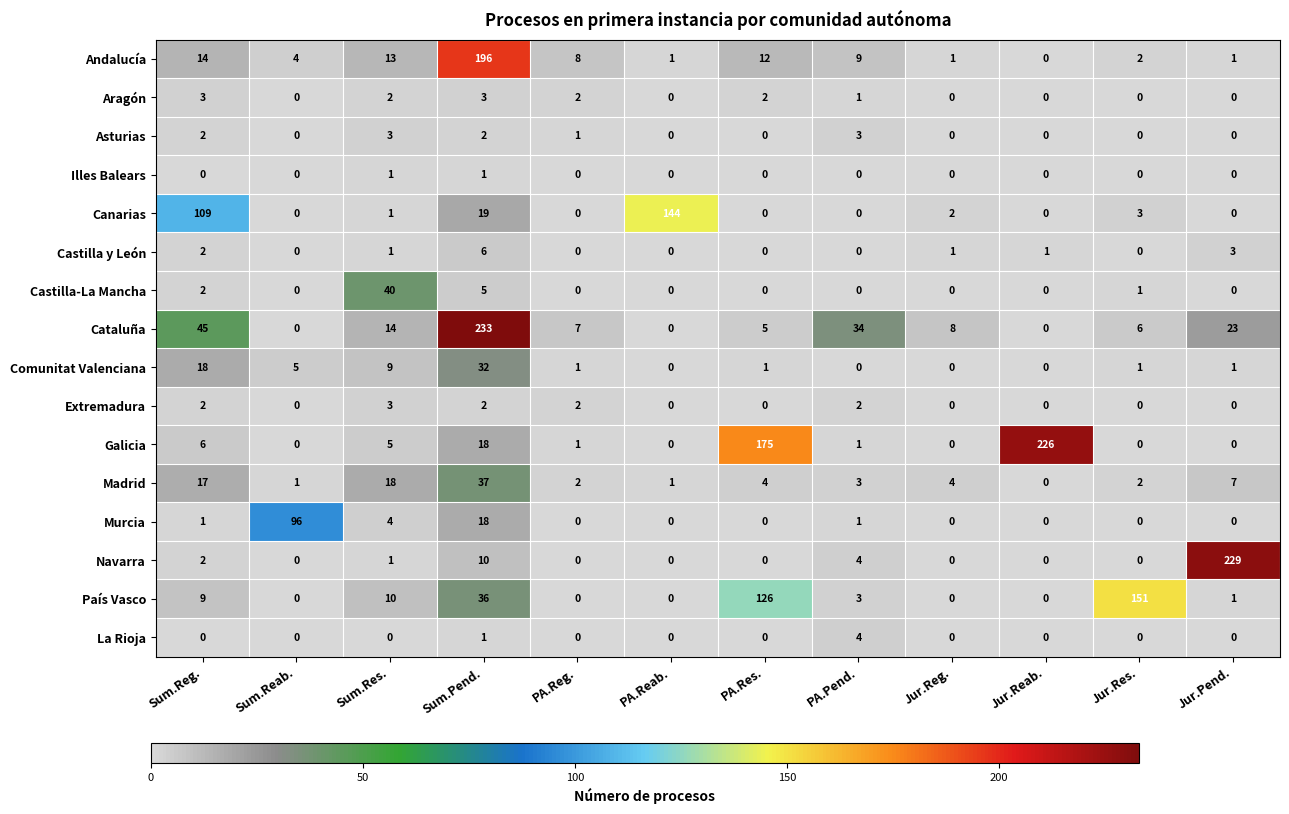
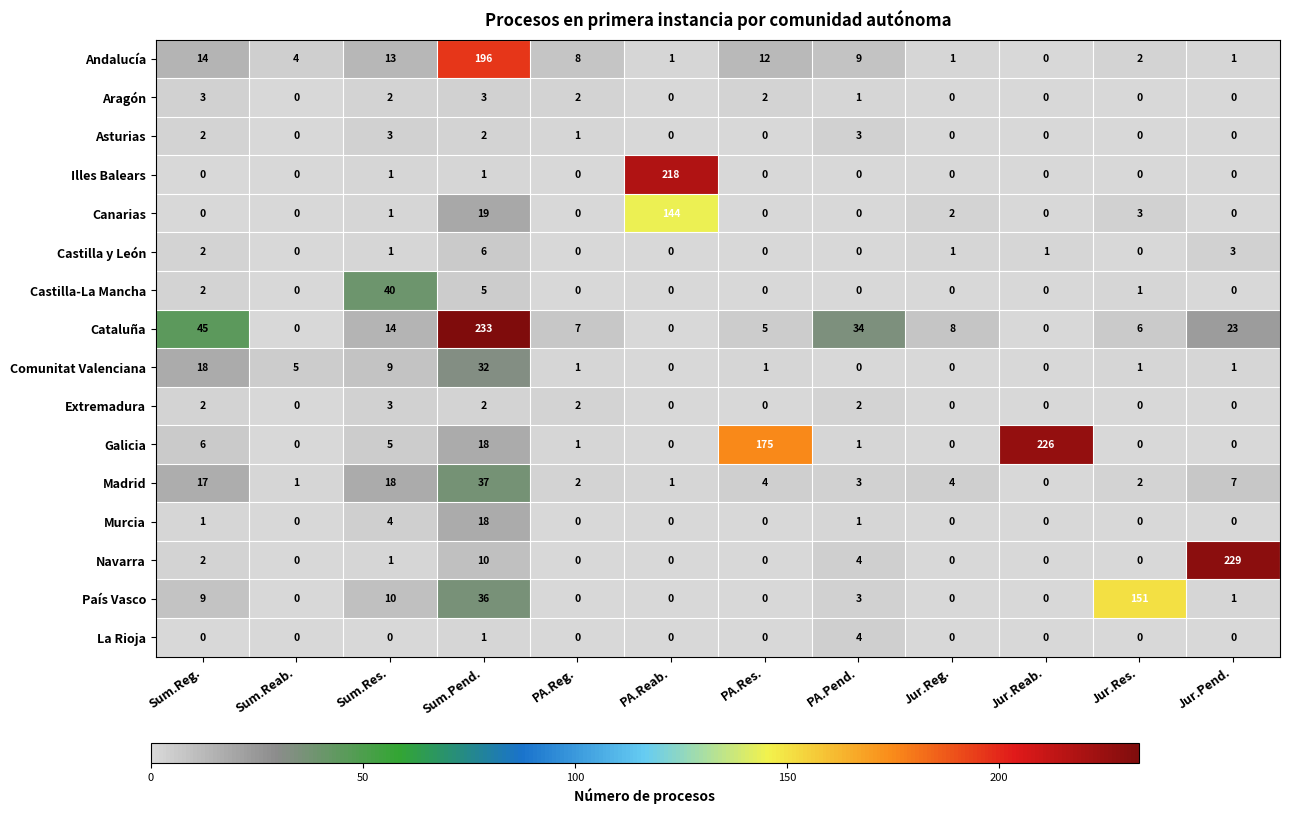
  {
    "Andalucía": {
      "Sum.Reg.": 14,
      "Sum.Reab.": 4,
      "Sum.Res.": 13,
      "Sum.Pend.": 196,
      "PA.Reg.": 8,
      "PA.Reab.": 1,
      "PA.Res.": 12,
      "PA.Pend.": 9,
      "Jur.Reg.": 1,
      "Jur.Reab.": 0,
      "Jur.Res.": 2,
      "Jur.Pend.": 1
    },
    "Aragón": {
      "Sum.Reg.": 3,
      "Sum.Reab.": 0,
      "Sum.Res.": 2,
      "Sum.Pend.": 3,
      "PA.Reg.": 2,
      "PA.Reab.": 0,
      "PA.Res.": 2,
      "PA.Pend.": 1,
      "Jur.Reg.": 0,
      "Jur.Reab.": 0,
      "Jur.Res.": 0,
      "Jur.Pend.": 0
    },
    "Asturias": {
      "Sum.Reg.": 2,
      "Sum.Reab.": 0,
      "Sum.Res.": 3,
      "Sum.Pend.": 2,
      "PA.Reg.": 1,
      "PA.Reab.": 0,
      "PA.Res.": 0,
      "PA.Pend.": 3,
      "Jur.Reg.": 0,
      "Jur.Reab.": 0,
      "Jur.Res.": 0,
      "Jur.Pend.": 0
    },
    "Illes Balears": {
      "Sum.Reg.": 0,
      "Sum.Reab.": 0,
      "Sum.Res.": 1,
      "Sum.Pend.": 1,
      "PA.Reg.": 0,
-     "PA.Reab.": 0,
+     "PA.Reab.": 218,
      "PA.Res.": 0,
      "PA.Pend.": 0,
      "Jur.Reg.": 0,
      "Jur.Reab.": 0,
      "Jur.Res.": 0,
      "Jur.Pend.": 0
    },
    "Canarias": {
-     "Sum.Reg.": 109,
+     "Sum.Reg.": 0,
      "Sum.Reab.": 0,
      "Sum.Res.": 1,
      "Sum.Pend.": 19,
      "PA.Reg.": 0,
      "PA.Reab.": 144,
      "PA.Res.": 0,
      "PA.Pend.": 0,
      "Jur.Reg.": 2,
      "Jur.Reab.": 0,
      "Jur.Res.": 3,
      "Jur.Pend.": 0
    },
    "Castilla y León": {
      "Sum.Reg.": 2,
      "Sum.Reab.": 0,
      "Sum.Res.": 1,
      "Sum.Pend.": 6,
      "PA.Reg.": 0,
      "PA.Reab.": 0,
      "PA.Res.": 0,
      "PA.Pend.": 0,
      "Jur.Reg.": 1,
      "Jur.Reab.": 1,
      "Jur.Res.": 0,
      "Jur.Pend.": 3
    },
    "Castilla-La Mancha": {
      "Sum.Reg.": 2,
      "Sum.Reab.": 0,
      "Sum.Res.": 40,
      "Sum.Pend.": 5,
      "PA.Reg.": 0,
      "PA.Reab.": 0,
      "PA.Res.": 0,
      "PA.Pend.": 0,
      "Jur.Reg.": 0,
      "Jur.Reab.": 0,
      "Jur.Res.": 1,
      "Jur.Pend.": 0
    },
    "Cataluña": {
      "Sum.Reg.": 45,
      "Sum.Reab.": 0,
      "Sum.Res.": 14,
      "Sum.Pend.": 233,
      "PA.Reg.": 7,
      "PA.Reab.": 0,
      "PA.Res.": 5,
      "PA.Pend.": 34,
      "Jur.Reg.": 8,
      "Jur.Reab.": 0,
      "Jur.Res.": 6,
      "Jur.Pend.": 23
    },
    "Comunitat Valenciana": {
      "Sum.Reg.": 18,
      "Sum.Reab.": 5,
      "Sum.Res.": 9,
      "Sum.Pend.": 32,
      "PA.Reg.": 1,
      "PA.Reab.": 0,
      "PA.Res.": 1,
      "PA.Pend.": 0,
      "Jur.Reg.": 0,
      "Jur.Reab.": 0,
      "Jur.Res.": 1,
      "Jur.Pend.": 1
    },
    "Extremadura": {
      "Sum.Reg.": 2,
      "Sum.Reab.": 0,
      "Sum.Res.": 3,
      "Sum.Pend.": 2,
      "PA.Reg.": 2,
      "PA.Reab.": 0,
      "PA.Res.": 0,
      "PA.Pend.": 2,
      "Jur.Reg.": 0,
      "Jur.Reab.": 0,
      "Jur.Res.": 0,
      "Jur.Pend.": 0
    },
    "Galicia": {
      "Sum.Reg.": 6,
      "Sum.Reab.": 0,
      "Sum.Res.": 5,
      "Sum.Pend.": 18,
      "PA.Reg.": 1,
      "PA.Reab.": 0,
      "PA.Res.": 175,
      "PA.Pend.": 1,
      "Jur.Reg.": 0,
      "Jur.Reab.": 226,
      "Jur.Res.": 0,
      "Jur.Pend.": 0
    },
    "Madrid": {
      "Sum.Reg.": 17,
      "Sum.Reab.": 1,
      "Sum.Res.": 18,
      "Sum.Pend.": 37,
      "PA.Reg.": 2,
      "PA.Reab.": 1,
      "PA.Res.": 4,
      "PA.Pend.": 3,
      "Jur.Reg.": 4,
      "Jur.Reab.": 0,
      "Jur.Res.": 2,
      "Jur.Pend.": 7
    },
    "Murcia": {
      "Sum.Reg.": 1,
-     "Sum.Reab.": 96,
+     "Sum.Reab.": 0,
      "Sum.Res.": 4,
      "Sum.Pend.": 18,
      "PA.Reg.": 0,
      "PA.Reab.": 0,
      "PA.Res.": 0,
      "PA.Pend.": 1,
      "Jur.Reg.": 0,
      "Jur.Reab.": 0,
      "Jur.Res.": 0,
      "Jur.Pend.": 0
    },
    "Navarra": {
      "Sum.Reg.": 2,
      "Sum.Reab.": 0,
      "Sum.Res.": 1,
      "Sum.Pend.": 10,
      "PA.Reg.": 0,
      "PA.Reab.": 0,
      "PA.Res.": 0,
      "PA.Pend.": 4,
      "Jur.Reg.": 0,
      "Jur.Reab.": 0,
      "Jur.Res.": 0,
      "Jur.Pend.": 229
    },
    "País Vasco": {
      "Sum.Reg.": 9,
      "Sum.Reab.": 0,
      "Sum.Res.": 10,
      "Sum.Pend.": 36,
      "PA.Reg.": 0,
      "PA.Reab.": 0,
-     "PA.Res.": 126,
+     "PA.Res.": 0,
      "PA.Pend.": 3,
      "Jur.Reg.": 0,
      "Jur.Reab.": 0,
      "Jur.Res.": 151,
      "Jur.Pend.": 1
    },
    "La Rioja": {
      "Sum.Reg.": 0,
      "Sum.Reab.": 0,
      "Sum.Res.": 0,
      "Sum.Pend.": 1,
      "PA.Reg.": 0,
      "PA.Reab.": 0,
      "PA.Res.": 0,
      "PA.Pend.": 4,
      "Jur.Reg.": 0,
      "Jur.Reab.": 0,
      "Jur.Res.": 0,
      "Jur.Pend.": 0
    }
  }
